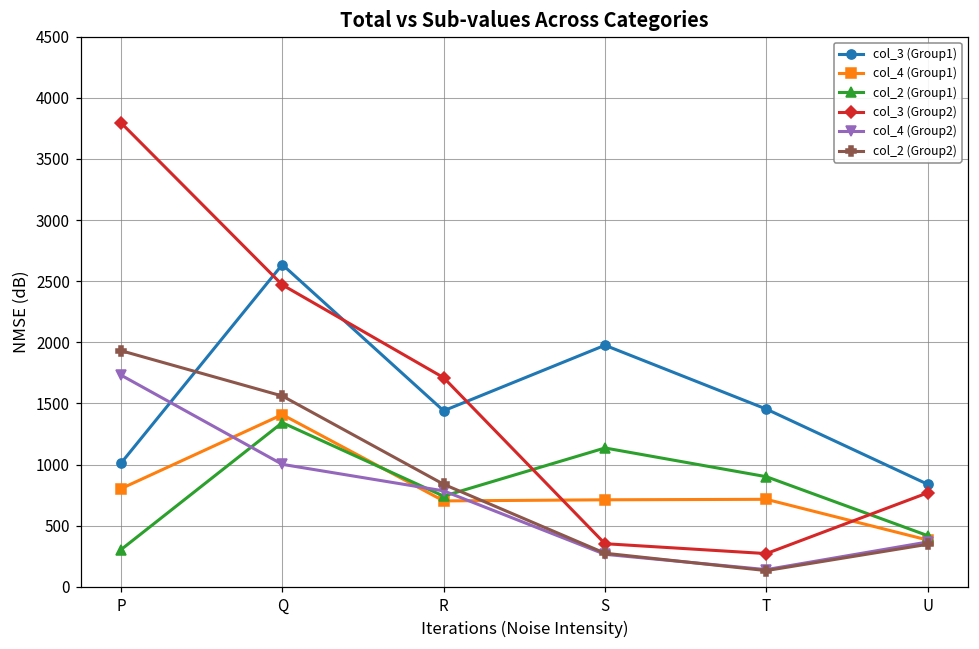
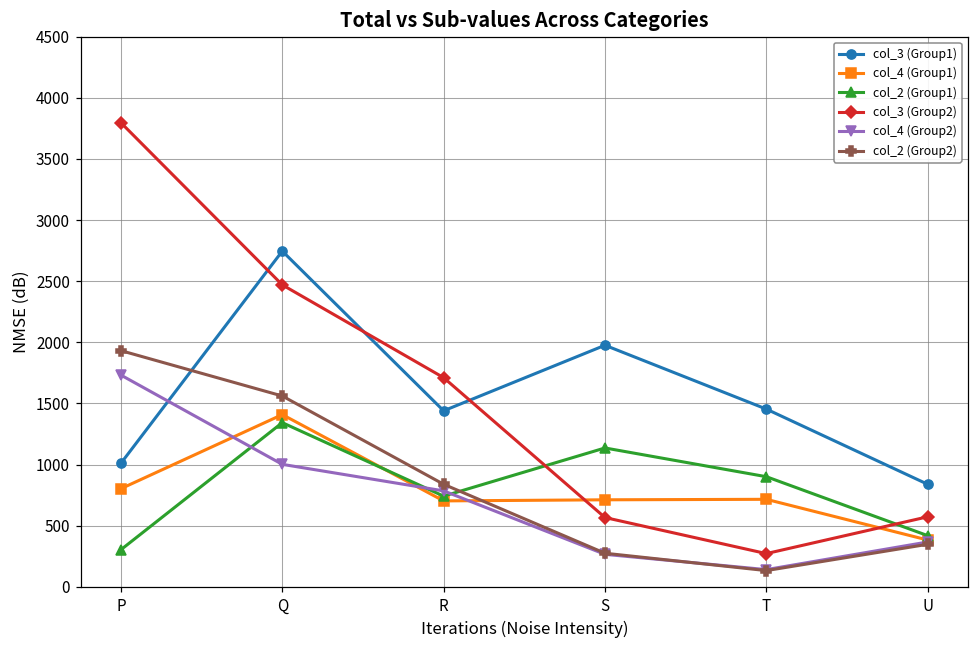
  {
    "col_3 (Group1)": {
      "P": 1010,
-     "Q": 2640,
+     "Q": 2750,
      "R": 1440,
      "S": 1980,
      "T": 1450,
      "U": 840
    },
    "col_4 (Group1)": {
      "P": 800,
      "Q": 1410,
      "R": 700,
      "S": 710,
      "T": 720
    },
    "col_2 (Group1)": {
      "P": 300,
      "Q": 1340,
      "R": 740,
      "S": 1140,
      "T": 900,
      "U": 420
    },
    "col_3 (Group2)": {
      "P": 3800,
      "Q": 2470,
      "R": 1710,
-     "S": 350,
+     "S": 570,
      "T": 270,
-     "U": 770
+     "U": 570
    },
    "col_4 (Group2)": {
      "P": 1730,
      "Q": 1000,
      "R": 790
    },
    "col_2 (Group2)": {
      "P": 1930,
      "Q": 1560,
      "R": 840
    }
  }
